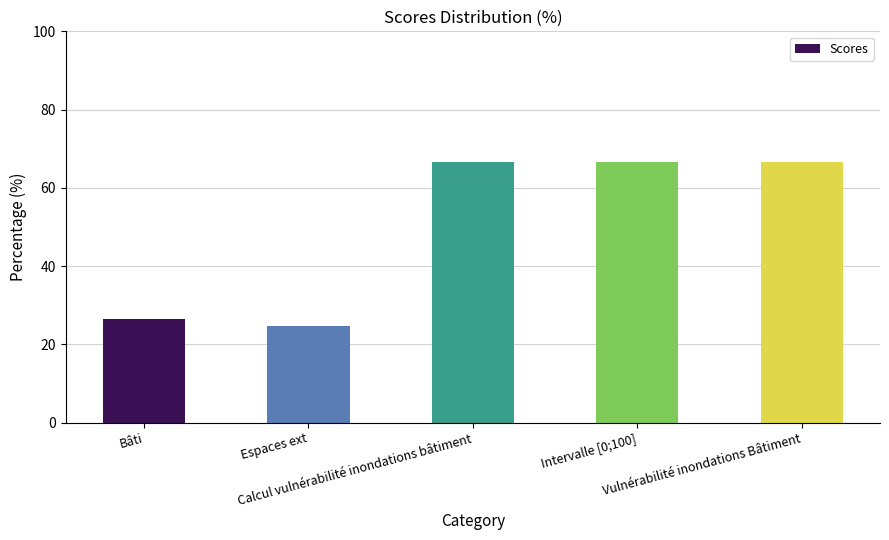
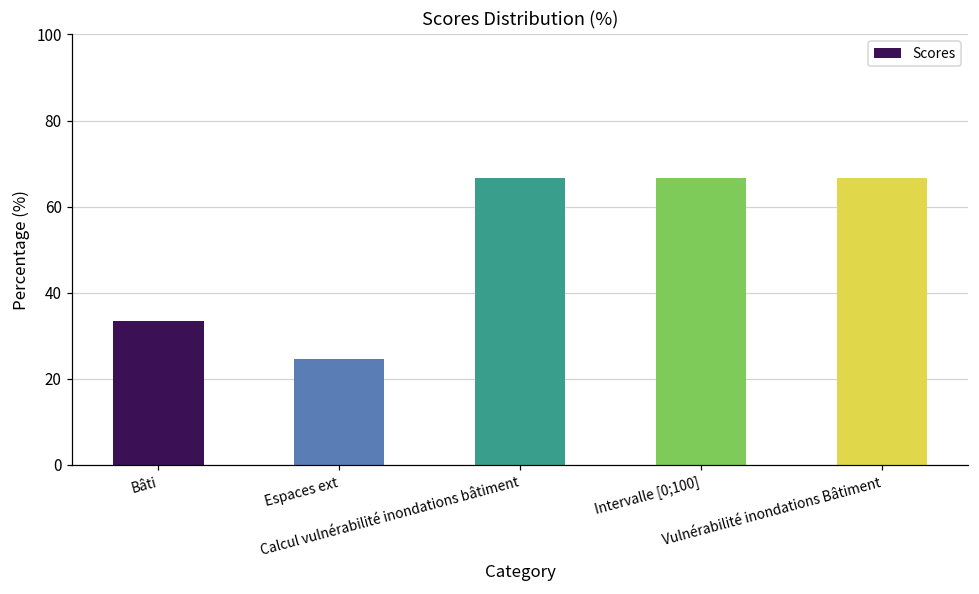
  {
-   "Bâti": 27,
+   "Bâti": 33,
    "Espaces ext": 25,
    "Calcul vulnérabilité inondations bâtiment": 67,
    "Intervalle [0;100]": 67,
    "Vulnérabilité inondations Bâtiment": 67
  }
